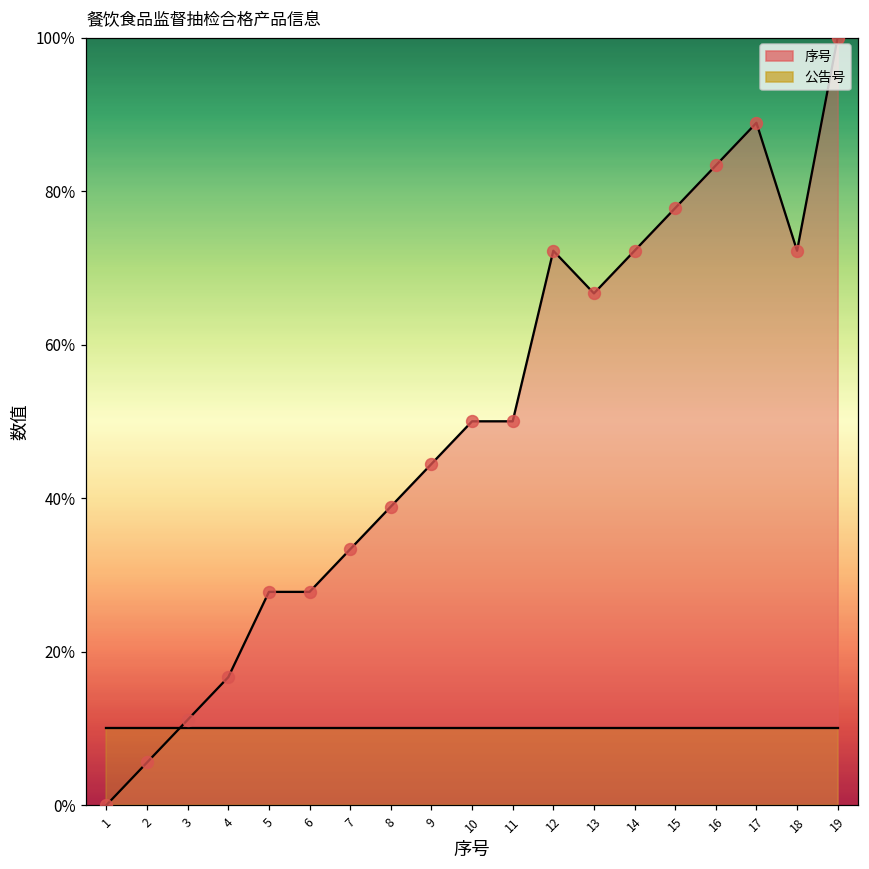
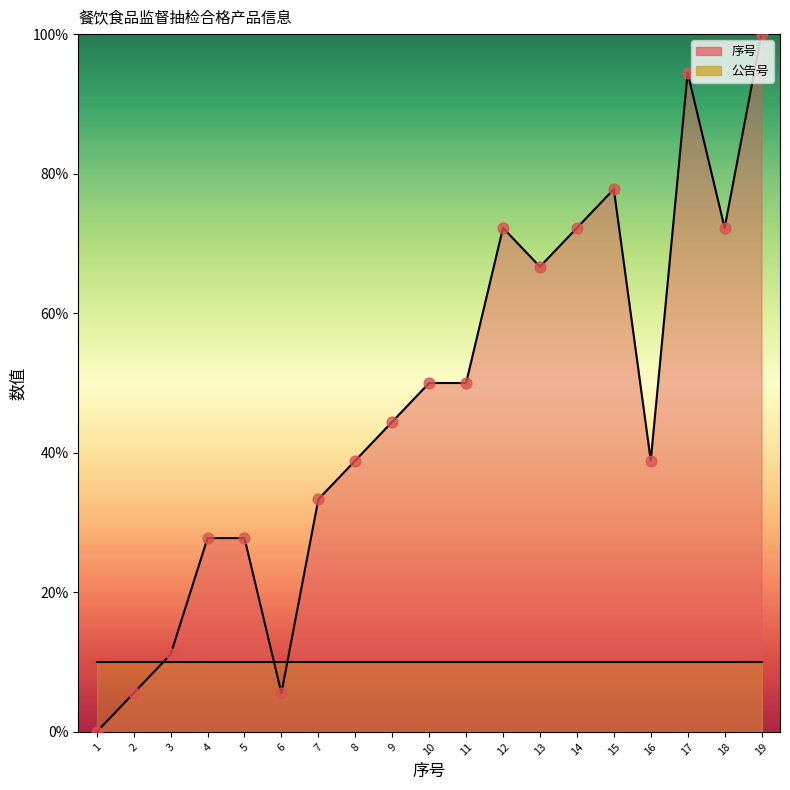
  {
    "序号": {
      "1": "0%",
      "2": "6%",
      "3": "11%",
-     "4": "17%",
+     "4": "28%",
      "5": "28%",
-     "6": "28%",
+     "6": "6%",
      "7": "33%",
      "8": "39%",
      "9": "44%",
      "10": "50%",
      "11": "50%",
      "12": "72%",
      "13": "67%",
      "14": "72%",
      "15": "78%",
-     "16": "83%",
-     "17": "89%",
+     "16": "39%",
+     "17": "94%",
      "18": "72%",
      "19": "100%"
    },
    "公告号": {
      "1": "10%",
      "2": "10%",
      "3": "10%",
      "4": "10%",
      "5": "10%",
      "6": "10%",
      "7": "10%",
      "8": "10%",
      "9": "10%",
      "10": "10%",
      "11": "10%",
      "12": "10%",
      "13": "10%",
      "14": "10%",
      "15": "10%",
      "16": "10%",
      "17": "10%",
      "18": "10%",
      "19": "10%"
    }
  }
